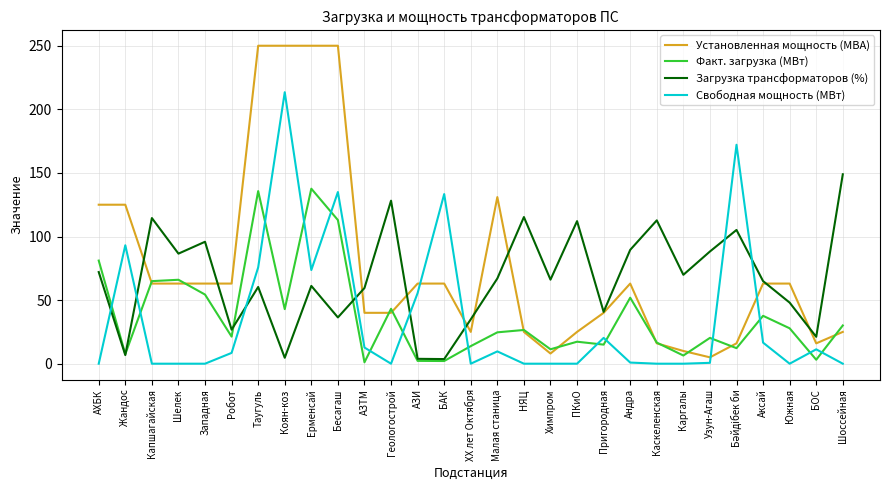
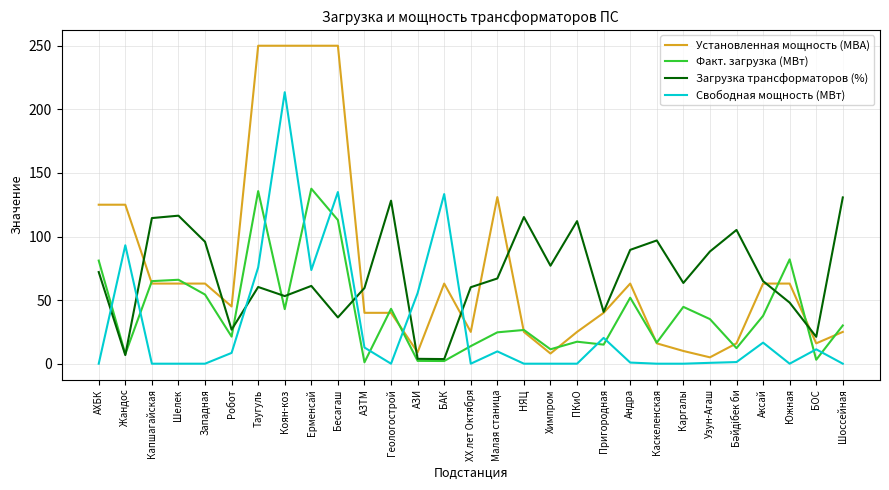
  {
    "Установленная мощность (МВА)": {
      "АХБК": 125,
      "Жандос": 125,
      "Шелек": 63,
      "Западная": 63,
-     "Робот": 63,
+     "Робот": 45,
      "Таугуль": 250,
      "Коян-коз": 250,
      "Ерменсай": 250,
      "Бесагаш": 250,
      "АЗТМ": 40,
      "Геологострой": 40,
-     "АЗИ": 63,
+     "АЗИ": 9,
      "БАК": 63,
      "XX лет Октября": 25,
      "Малая станица": 131,
      "Химпром": 8,
      "ПКиО": 25,
      "Андра": 63,
      "Каргалы": 10,
      "Узун-Агаш": 5,
      "Бәйдібек би": 16,
      "Южная": 63,
      "БОС": 16,
      "Шоссейная": 25
    },
    "Факт. загрузка (МВт)": {
      "АХБК": 81,
      "Шелек": 66,
      "Западная": 54,
      "Робот": 21,
      "Таугуль": 136,
      "Коян-коз": 43,
      "Ерменсай": 138,
      "Бесагаш": 113,
      "АЗТМ": 1,
      "Геологострой": 43,
      "XX лет Октября": 14,
      "Малая станица": 25,
      "Химпром": 11,
      "ПКиО": 17,
      "Пригородная": 15,
      "Андра": 52,
-     "Каргалы": 6,
-     "Узун-Агаш": 20,
+     "Каргалы": 45,
+     "Узун-Агаш": 35,
      "Бәйдібек би": 12,
      "Аксай": 38,
-     "Южная": 28,
+     "Южная": 82,
      "БОС": 3,
      "Шоссейная": 30
    },
    "Загрузка трансформаторов (%)": {
      "АХБК": 72,
      "Капшагайская": 115,
-     "Шелек": 87,
+     "Шелек": 116,
      "Западная": 96,
      "Робот": 27,
      "Таугуль": 60,
-     "Коян-коз": 5,
+     "Коян-коз": 53,
      "Ерменсай": 61,
      "Бесагаш": 36,
      "АЗТМ": 60,
      "Геологострой": 128,
-     "XX лет Октября": 35,
+     "XX лет Октября": 60,
      "Малая станица": 67,
      "НЯЦ": 115,
-     "Химпром": 66,
+     "Химпром": 77,
      "ПКиО": 112,
      "Андра": 90,
-     "Каскеленская": 113,
-     "Каргалы": 70,
+     "Каскеленская": 97,
+     "Каргалы": 63,
      "Узун-Агаш": 88,
      "Бәйдібек би": 105,
      "Южная": 48,
      "БОС": 21,
-     "Шоссейная": 149
+     "Шоссейная": 131
    },
    "Свободная мощность (МВт)": {
      "АХБК": 0,
      "Жандос": 93,
      "Капшагайская": 0,
      "Шелек": 0,
      "Западная": 0,
      "Робот": 8,
      "Таугуль": 76,
      "Коян-коз": 213,
      "Ерменсай": 74,
      "Бесагаш": 135,
      "АЗТМ": 13,
      "Геологострой": 0,
      "АЗИ": 56,
      "БАК": 133,
      "XX лет Октября": 0,
      "Малая станица": 10,
      "НЯЦ": 0,
      "Химпром": 0,
      "ПКиО": 0,
      "Пригородная": 20,
      "Андра": 1,
      "Каскеленская": 0,
      "Каргалы": 0,
      "Узун-Агаш": 1,
-     "Бәйдібек би": 172,
+     "Бәйдібек би": 1,
      "Аксай": 17,
      "Южная": 0,
      "БОС": 11,
      "Шоссейная": 0
    }
  }
